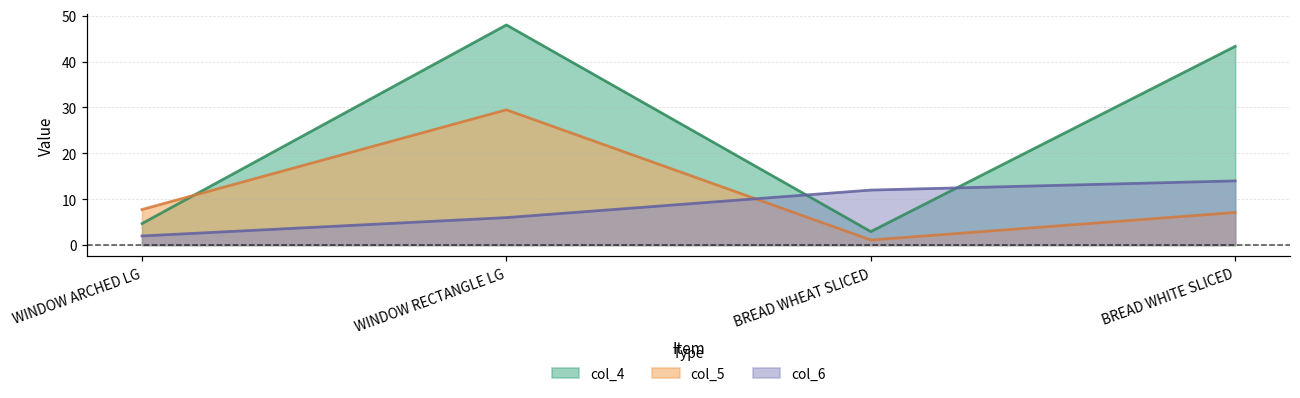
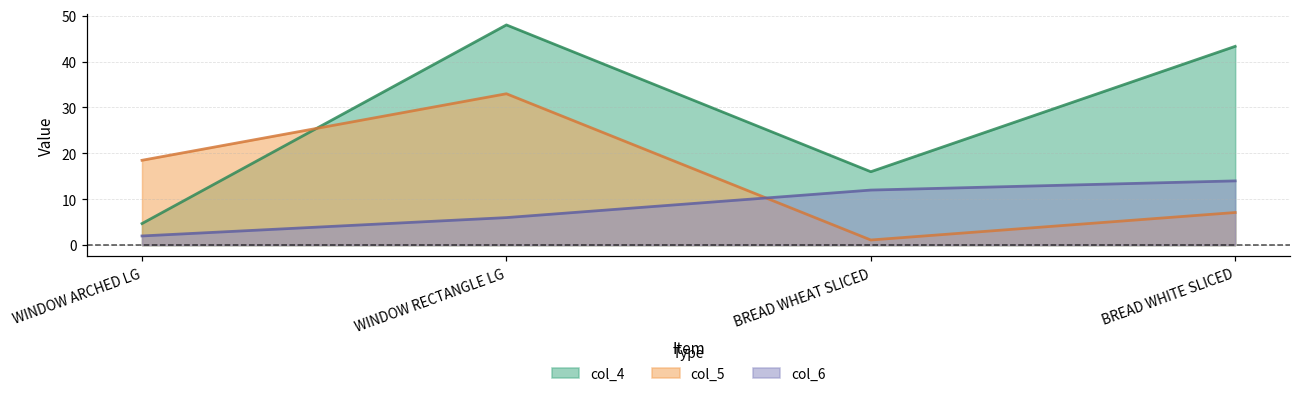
  {
    "col_4": {
      "WINDOW ARCHED LG": 5,
      "WINDOW RECTANGLE LG": 48,
-     "BREAD WHEAT SLICED": 3,
+     "BREAD WHEAT SLICED": 16,
      "BREAD WHITE SLICED": 43
    },
    "col_5": {
-     "WINDOW ARCHED LG": 8,
-     "WINDOW RECTANGLE LG": 29,
+     "WINDOW ARCHED LG": 18,
+     "WINDOW RECTANGLE LG": 33,
      "BREAD WHEAT SLICED": 1,
      "BREAD WHITE SLICED": 7
    },
    "col_6": {
      "WINDOW ARCHED LG": 2,
      "WINDOW RECTANGLE LG": 6,
      "BREAD WHEAT SLICED": 12,
      "BREAD WHITE SLICED": 14
    }
  }
